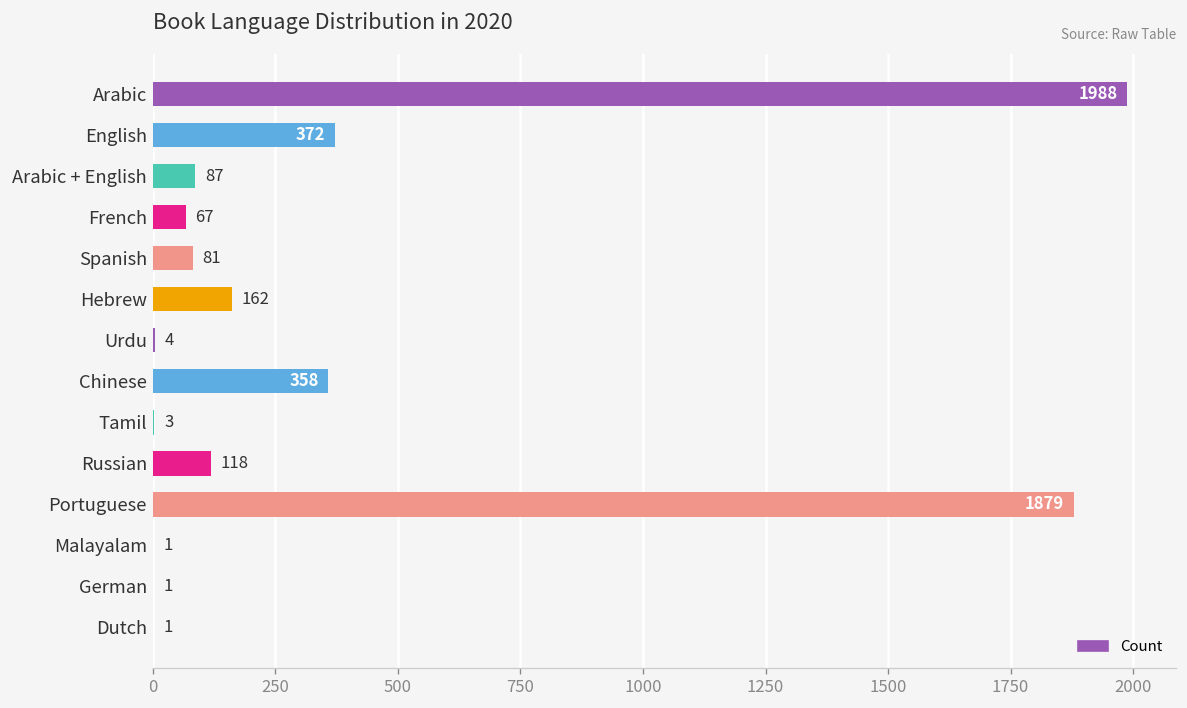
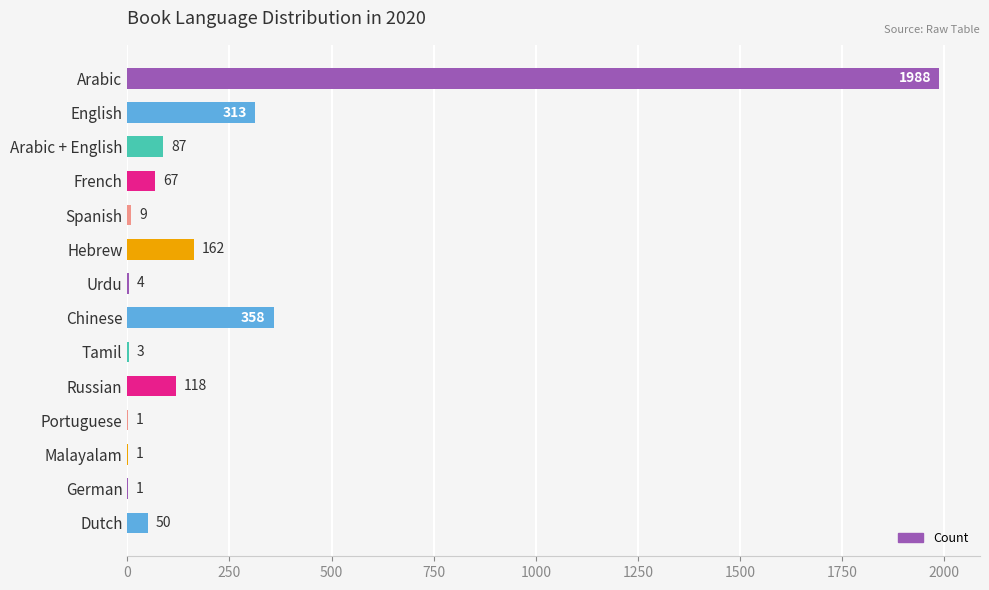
  {
    "Arabic": 1988,
-   "English": 372,
+   "English": 313,
    "Arabic + English": 87,
    "French": 67,
-   "Spanish": 81,
+   "Spanish": 9,
    "Hebrew": 162,
    "Urdu": 4,
    "Chinese": 358,
    "Tamil": 3,
    "Russian": 118,
-   "Portuguese": 1879,
+   "Portuguese": 1,
    "Malayalam": 1,
    "German": 1,
-   "Dutch": 1
+   "Dutch": 50
  }
